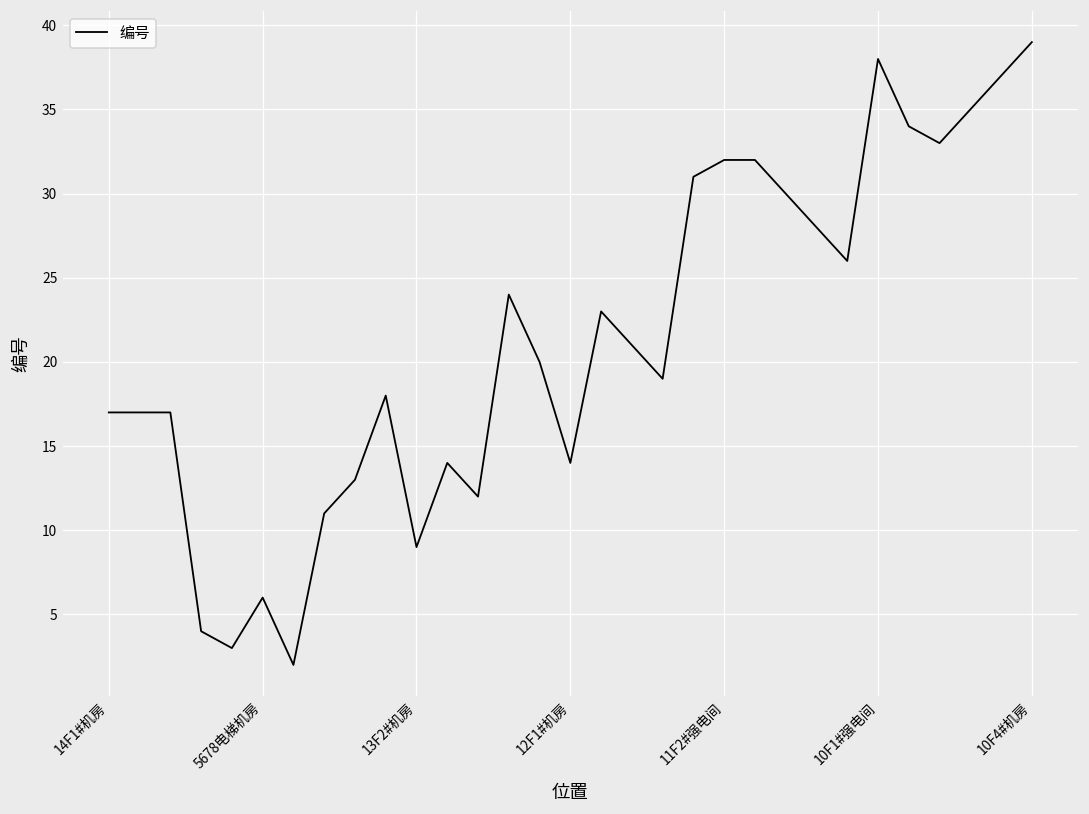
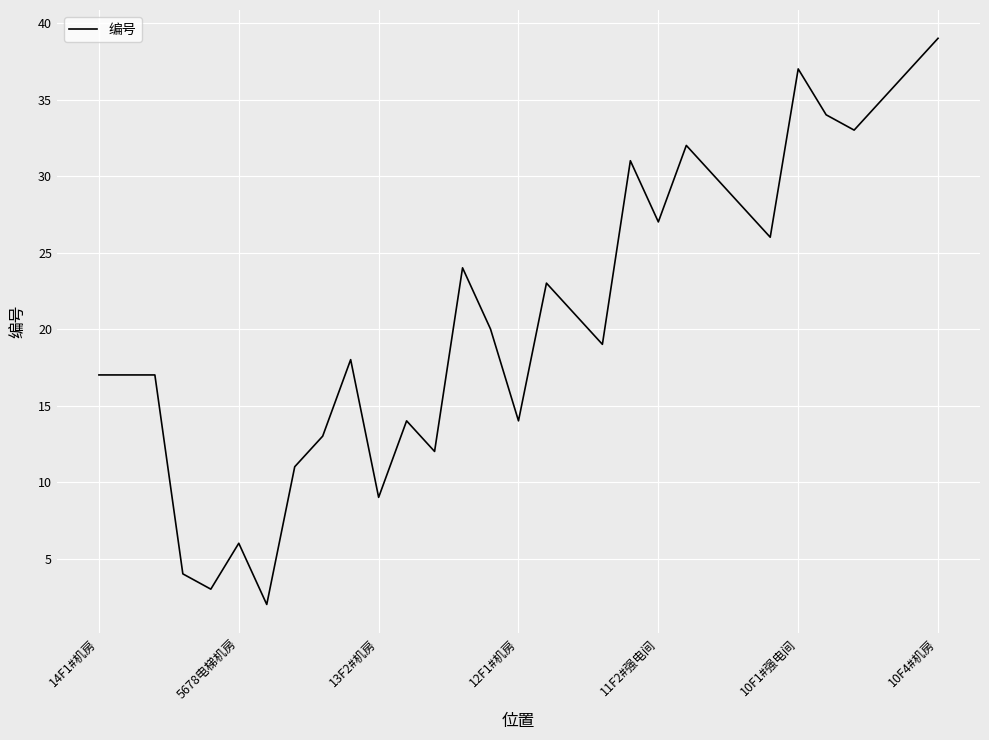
  {
    "14F1#机房": 17,
    "5678电梯机房": 6,
    "13F2#机房": 9,
    "12F1#机房": 14,
-   "11F2#强电间": 32,
-   "10F1#强电间": 38,
+   "11F2#强电间": 27,
+   "10F1#强电间": 37,
    "10F4#机房": 39
  }
